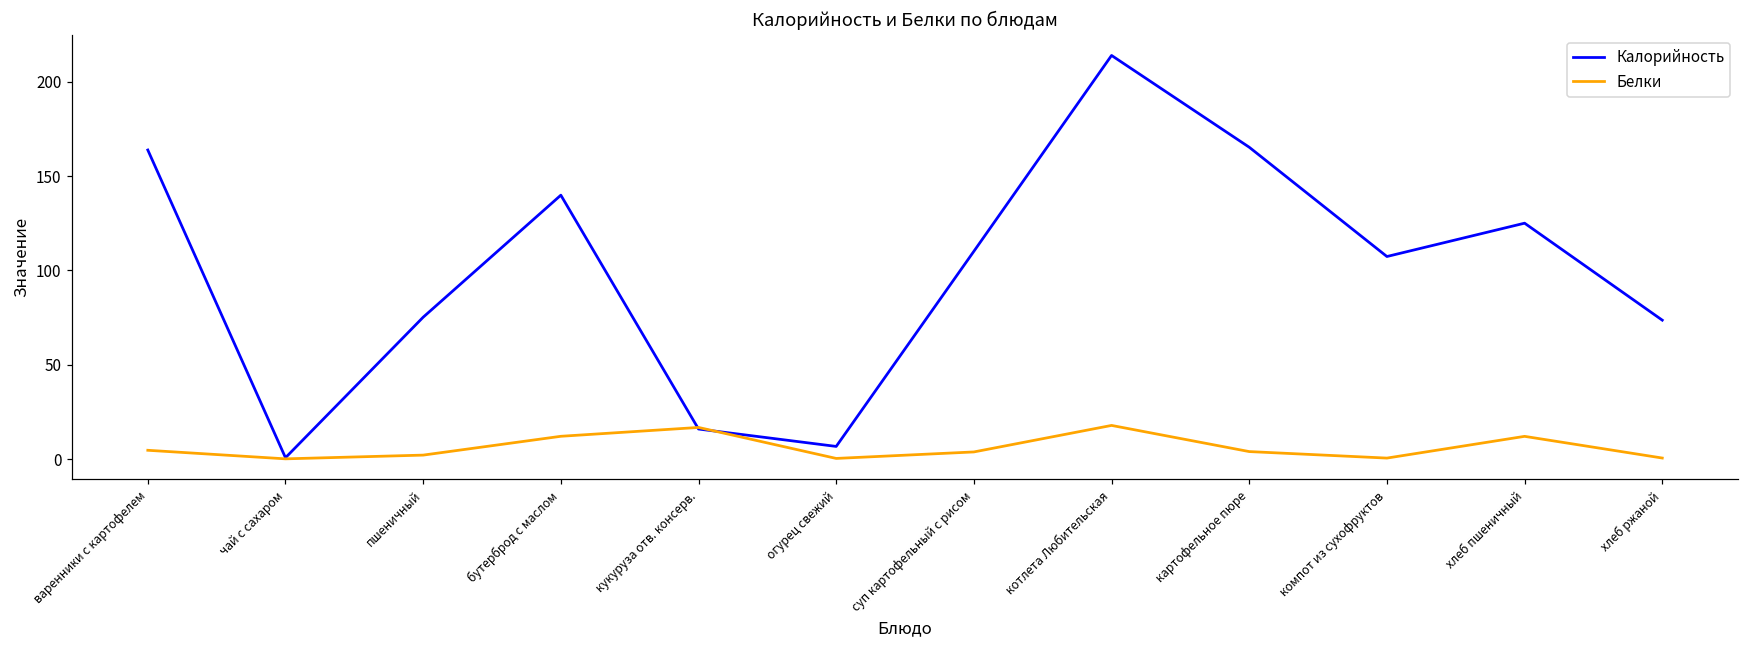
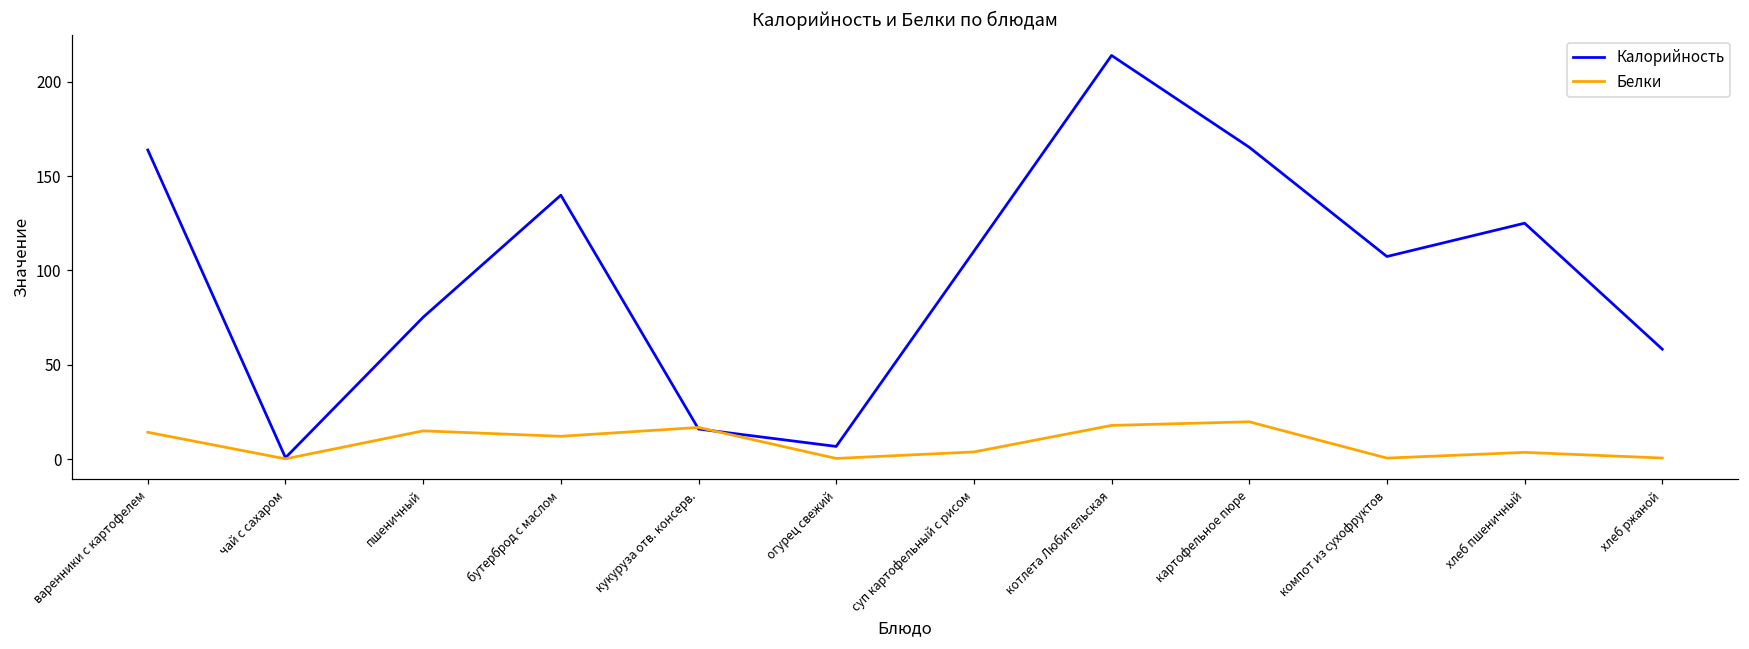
  {
    "Калорийность": {
      "варенники с картофелем": 164,
      "пшеничный": 75,
      "бутерброд с маслом": 140,
      "огурец свежий": 7,
      "суп картофельный с рисом": 110,
      "котлета Любительская": 214,
      "картофельное пюре": 165,
      "компот из сухофруктов": 107,
      "хлеб пшеничный": 125,
-     "хлеб ржаной": 74
+     "хлеб ржаной": 58
    },
    "Белки": {
-     "варенники с картофелем": 5,
-     "пшеничный": 2,
+     "варенники с картофелем": 14,
+     "пшеничный": 15,
      "бутерброд с маслом": 12,
      "огурец свежий": 0,
      "суп картофельный с рисом": 4,
      "котлета Любительская": 18,
-     "картофельное пюре": 4,
+     "картофельное пюре": 20,
      "компот из сухофруктов": 1,
-     "хлеб пшеничный": 12,
+     "хлеб пшеничный": 4,
      "хлеб ржаной": 1
    }
  }
